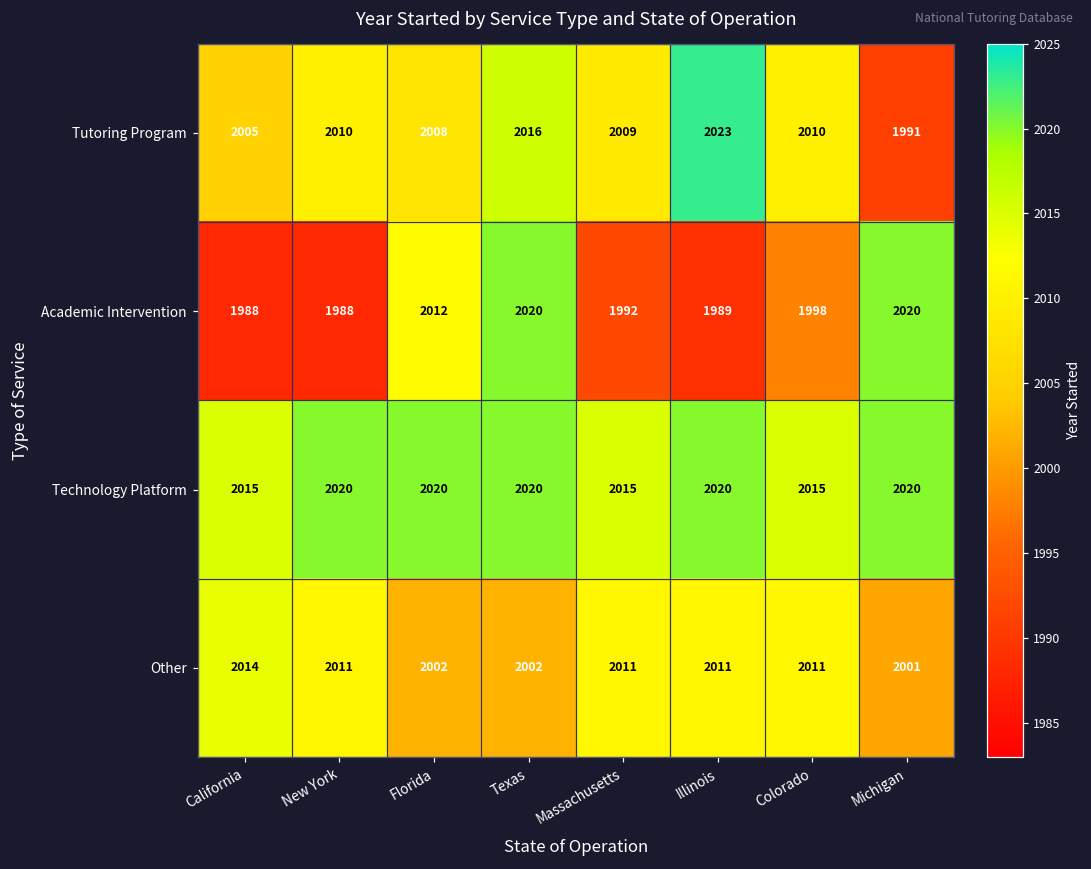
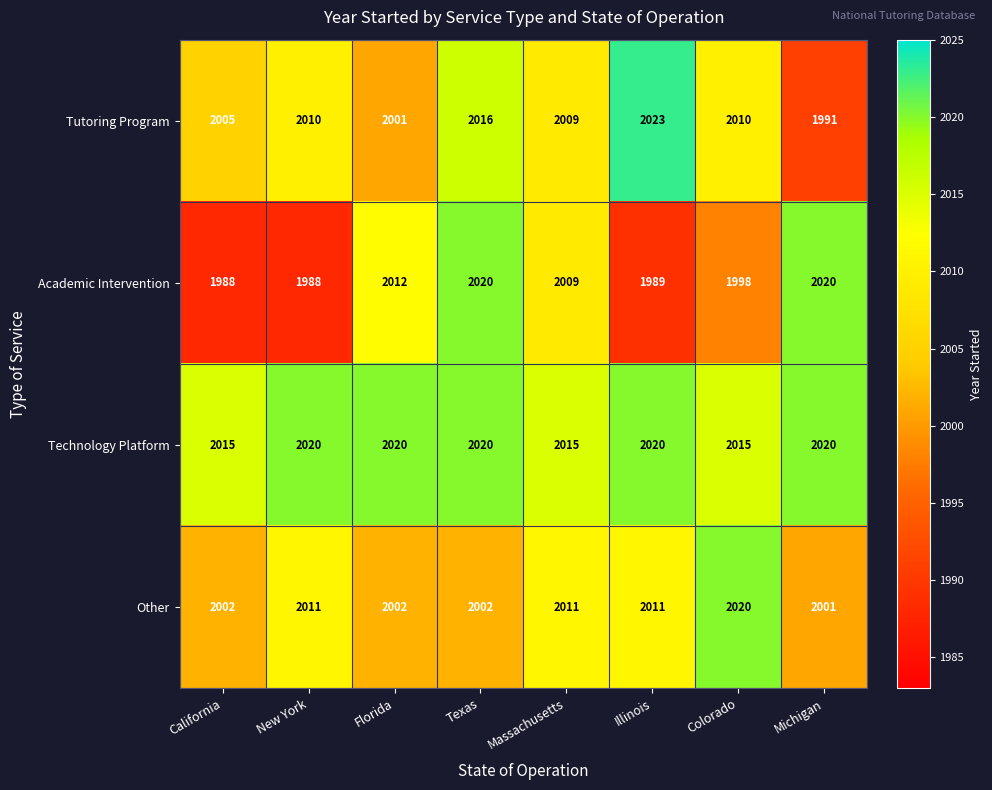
  {
    "Tutoring Program": {
      "California": 2005,
      "New York": 2010,
-     "Florida": 2008,
+     "Florida": 2001,
      "Texas": 2016,
      "Massachusetts": 2009,
      "Illinois": 2023,
      "Colorado": 2010,
      "Michigan": 1991
    },
    "Academic Intervention": {
      "California": 1988,
      "New York": 1988,
      "Florida": 2012,
      "Texas": 2020,
-     "Massachusetts": 1992,
+     "Massachusetts": 2009,
      "Illinois": 1989,
      "Colorado": 1998,
      "Michigan": 2020
    },
    "Technology Platform": {
      "California": 2015,
      "New York": 2020,
      "Florida": 2020,
      "Texas": 2020,
      "Massachusetts": 2015,
      "Illinois": 2020,
      "Colorado": 2015,
      "Michigan": 2020
    },
    "Other": {
-     "California": 2014,
+     "California": 2002,
      "New York": 2011,
      "Florida": 2002,
      "Texas": 2002,
      "Massachusetts": 2011,
      "Illinois": 2011,
-     "Colorado": 2011,
+     "Colorado": 2020,
      "Michigan": 2001
    }
  }
